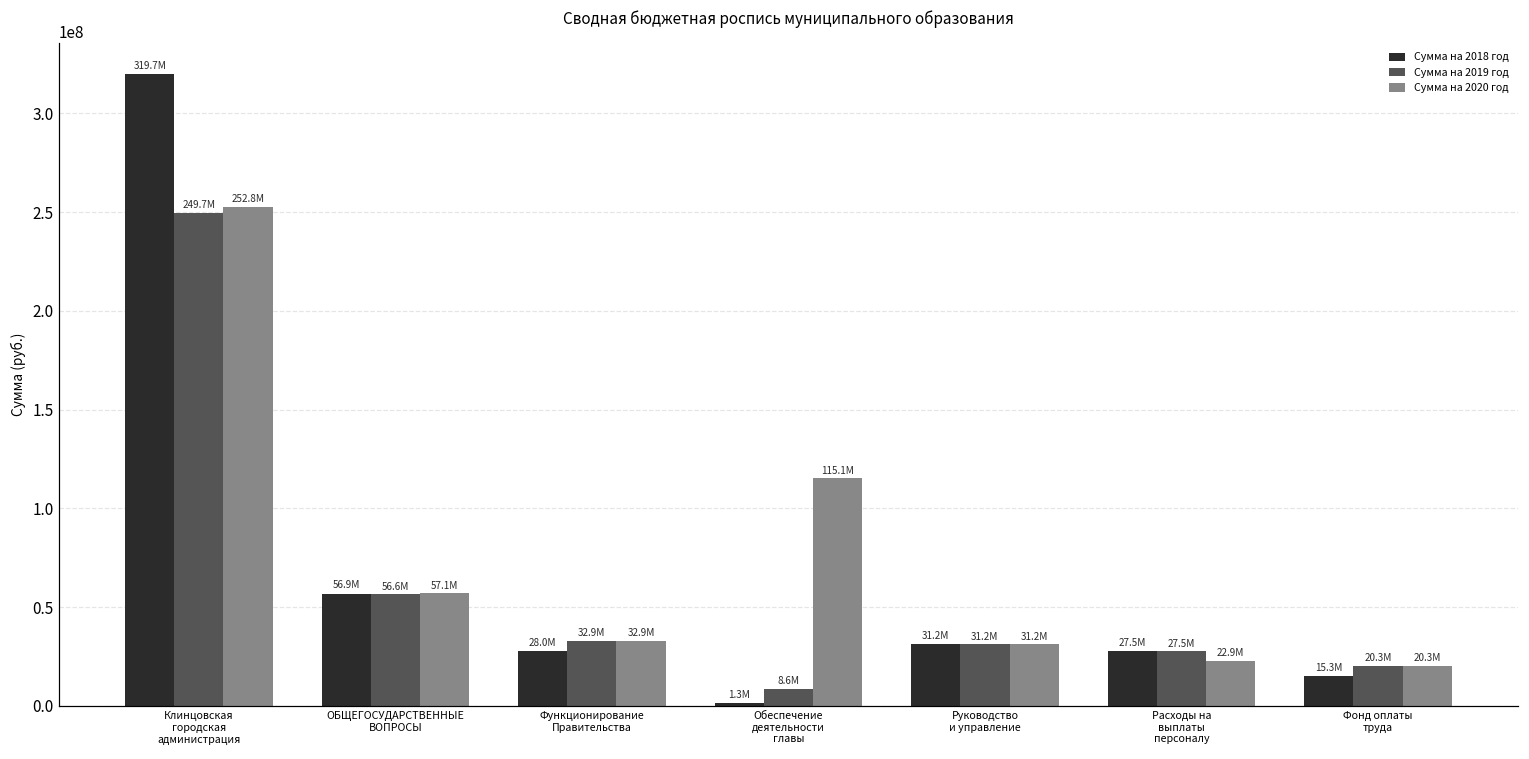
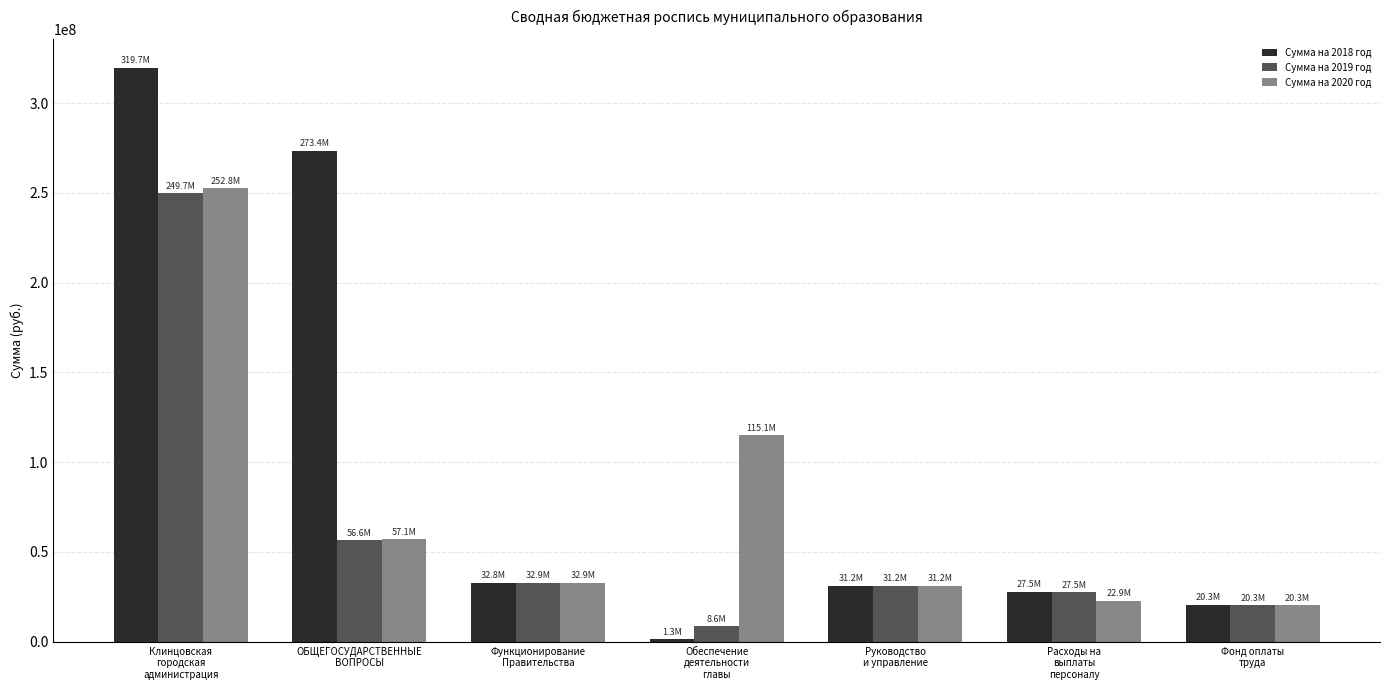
  {
    "Сумма на 2018 год": {
      "Клинцовская городская администрация": "319.7M",
-     "ОБЩЕГОСУДАРСТВЕННЫЕ ВОПРОСЫ": "56.9M",
-     "Функционирование Правительства": "28.0M",
+     "ОБЩЕГОСУДАРСТВЕННЫЕ ВОПРОСЫ": "273.4M",
+     "Функционирование Правительства": "32.8M",
      "Обеспечение деятельности главы": "1.3M",
      "Руководство и управление": "31.2M",
      "Расходы на выплаты персоналу": "27.5M",
-     "Фонд оплаты труда": "15.3M"
+     "Фонд оплаты труда": "20.3M"
    },
    "Сумма на 2019 год": {
      "Клинцовская городская администрация": "249.7M",
      "ОБЩЕГОСУДАРСТВЕННЫЕ ВОПРОСЫ": "56.6M",
      "Функционирование Правительства": "32.9M",
      "Обеспечение деятельности главы": "8.6M",
      "Руководство и управление": "31.2M",
      "Расходы на выплаты персоналу": "27.5M",
      "Фонд оплаты труда": "20.3M"
    },
    "Сумма на 2020 год": {
      "Клинцовская городская администрация": "252.8M",
      "ОБЩЕГОСУДАРСТВЕННЫЕ ВОПРОСЫ": "57.1M",
      "Функционирование Правительства": "32.9M",
      "Обеспечение деятельности главы": "115.1M",
      "Руководство и управление": "31.2M",
      "Расходы на выплаты персоналу": "22.9M",
      "Фонд оплаты труда": "20.3M"
    }
  }
